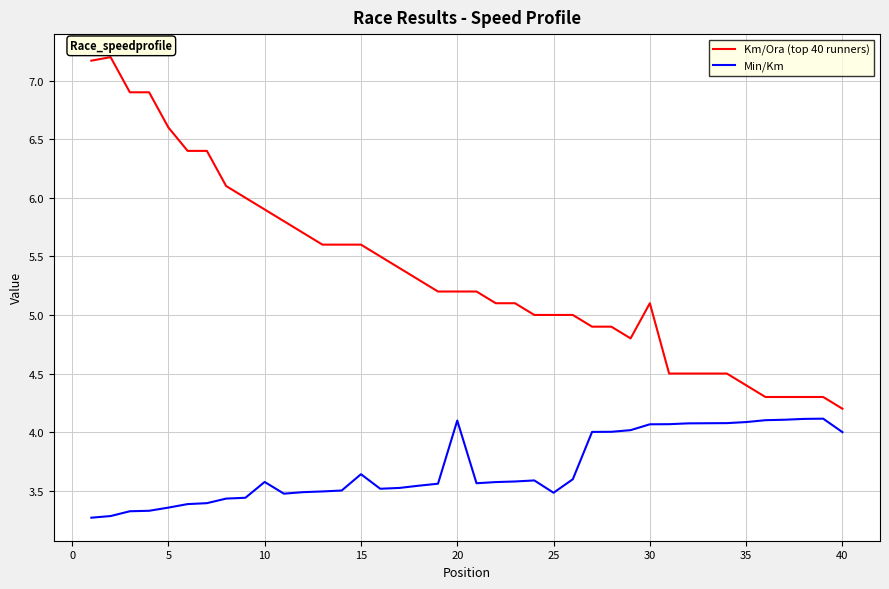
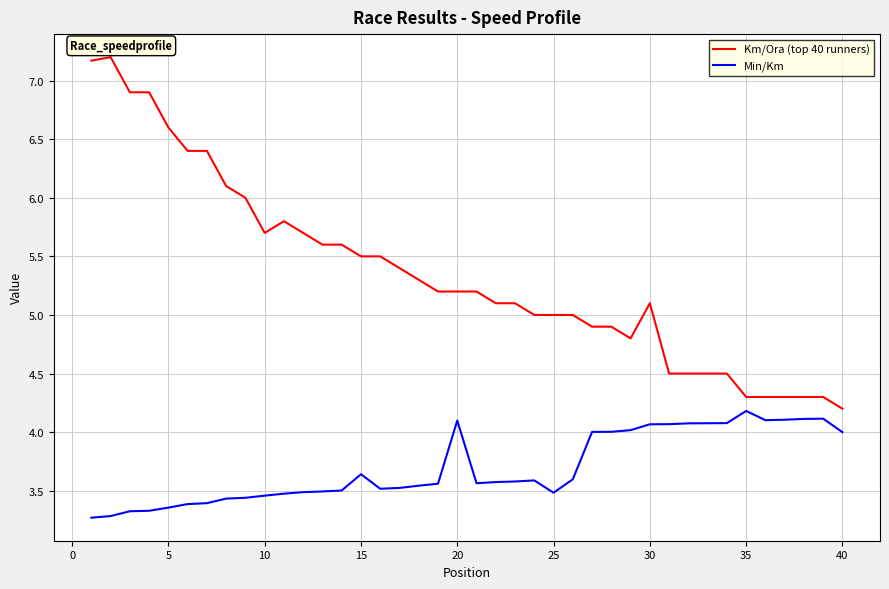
  {
    "Km/Ora (top 40 runners)": {
      "5": 6.6,
-     "10": 5.9,
-     "15": 5.6,
+     "10": 5.7,
+     "15": 5.5,
      "20": 5.2,
      "25": 5.0,
      "30": 5.1,
-     "35": 4.4,
+     "35": 4.3,
      "40": 4.2
    },
    "Min/Km": {
      "5": 3.36,
-     "10": 3.58,
+     "10": 3.46,
      "15": 3.64,
      "20": 4.10,
      "25": 3.48,
      "30": 4.07,
-     "35": 4.09,
+     "35": 4.18,
      "40": 4.00
    }
  }
